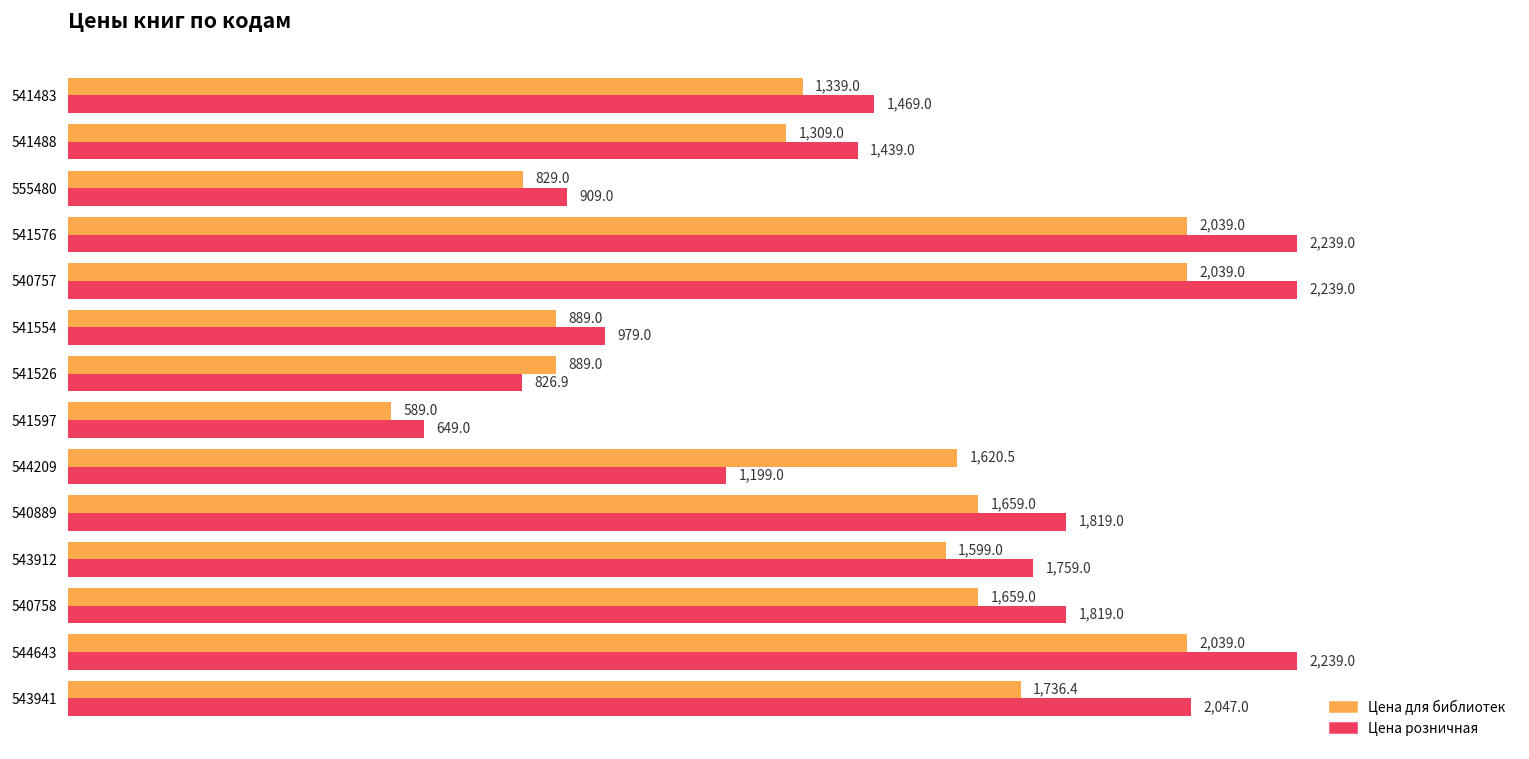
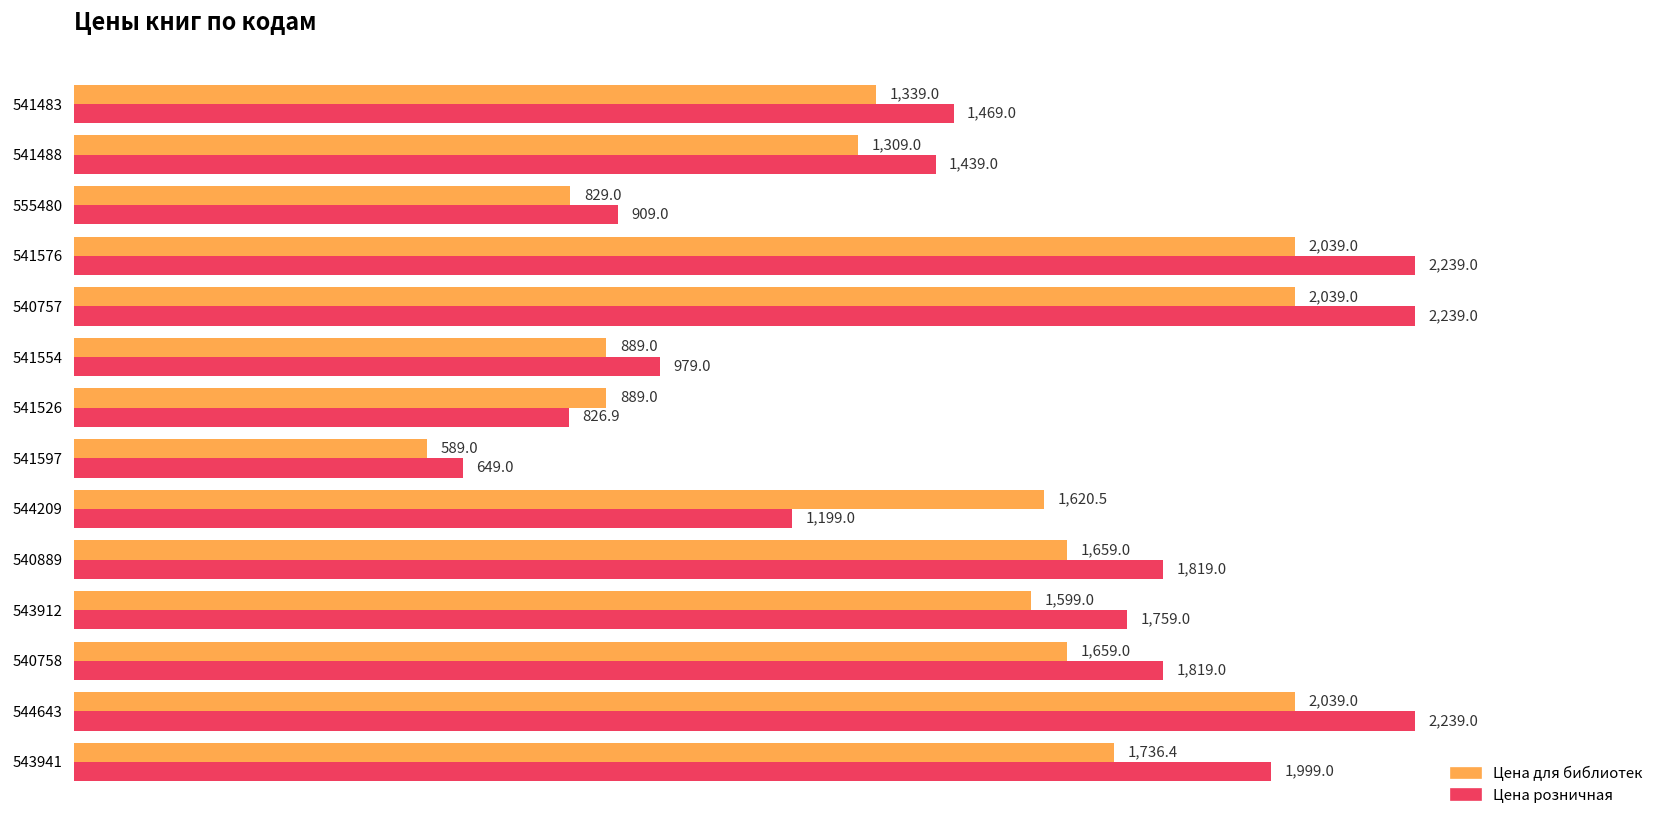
  {
    "Цена для библиотек": {
      "541483": "1,339.0",
      "541488": "1,309.0",
      "555480": "829.0",
      "541576": "2,039.0",
      "540757": "2,039.0",
      "541554": "889.0",
      "541526": "889.0",
      "541597": "589.0",
      "544209": "1,620.5",
      "540889": "1,659.0",
      "543912": "1,599.0",
      "540758": "1,659.0",
      "544643": "2,039.0",
      "543941": "1,736.4"
    },
    "Цена розничная": {
      "541483": "1,469.0",
      "541488": "1,439.0",
      "555480": "909.0",
      "541576": "2,239.0",
      "540757": "2,239.0",
      "541554": "979.0",
      "541526": "826.9",
      "541597": "649.0",
      "544209": "1,199.0",
      "540889": "1,819.0",
      "543912": "1,759.0",
      "540758": "1,819.0",
      "544643": "2,239.0",
-     "543941": "2,047.0"
+     "543941": "1,999.0"
    }
  }
